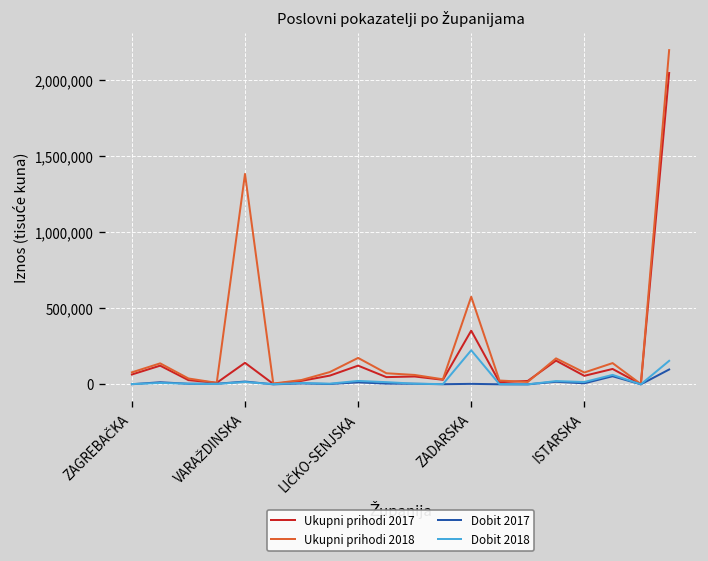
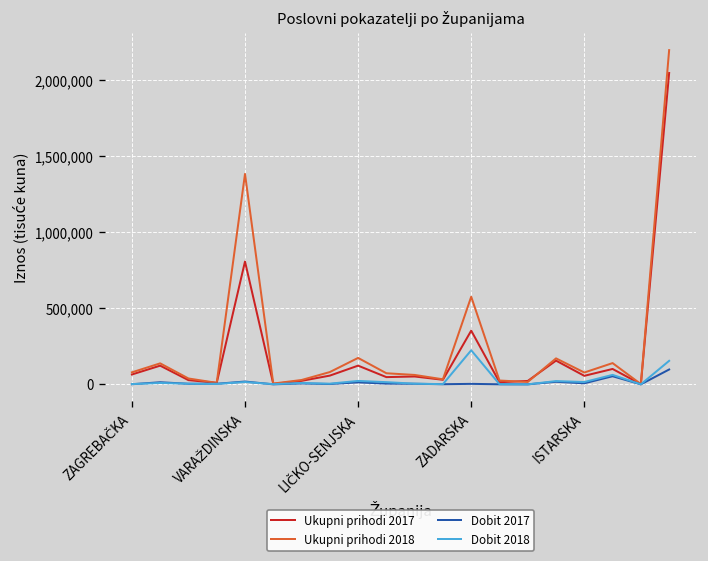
  {
    "Ukupni prihodi 2017": {
-     "VARAŽDINSKA": "140,000",
+     "VARAŽDINSKA": "810,000",
      "LIČKO-SENJSKA": "120,000",
      "ZADARSKA": "350,000",
      "ISTARSKA": "60,000"
    },
    "Ukupni prihodi 2018": {
      "VARAŽDINSKA": "1,380,000",
      "LIČKO-SENJSKA": "170,000",
      "ZADARSKA": "580,000",
      "ISTARSKA": "80,000"
    },
    "Dobit 2017": {
      "ZADARSKA": "0"
    },
    "Dobit 2018": {
      "ZADARSKA": "220,000"
    }
  }
